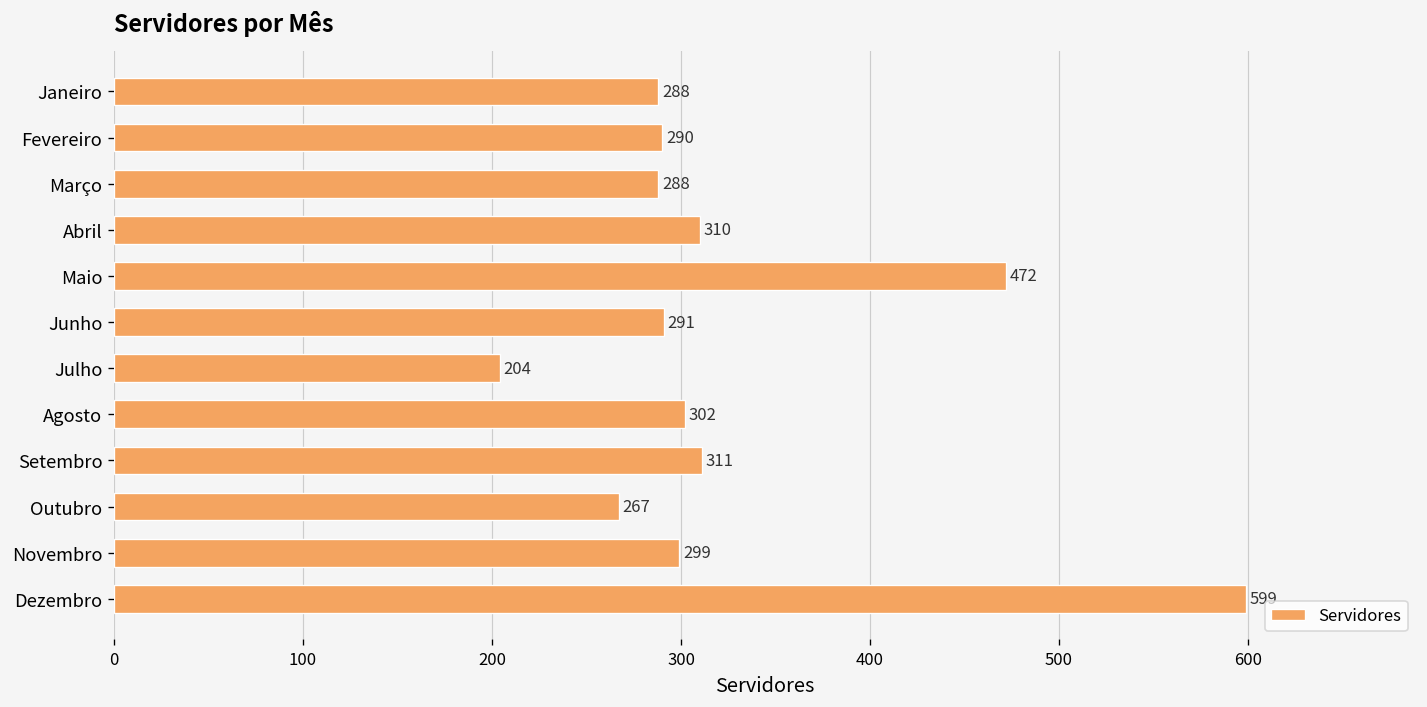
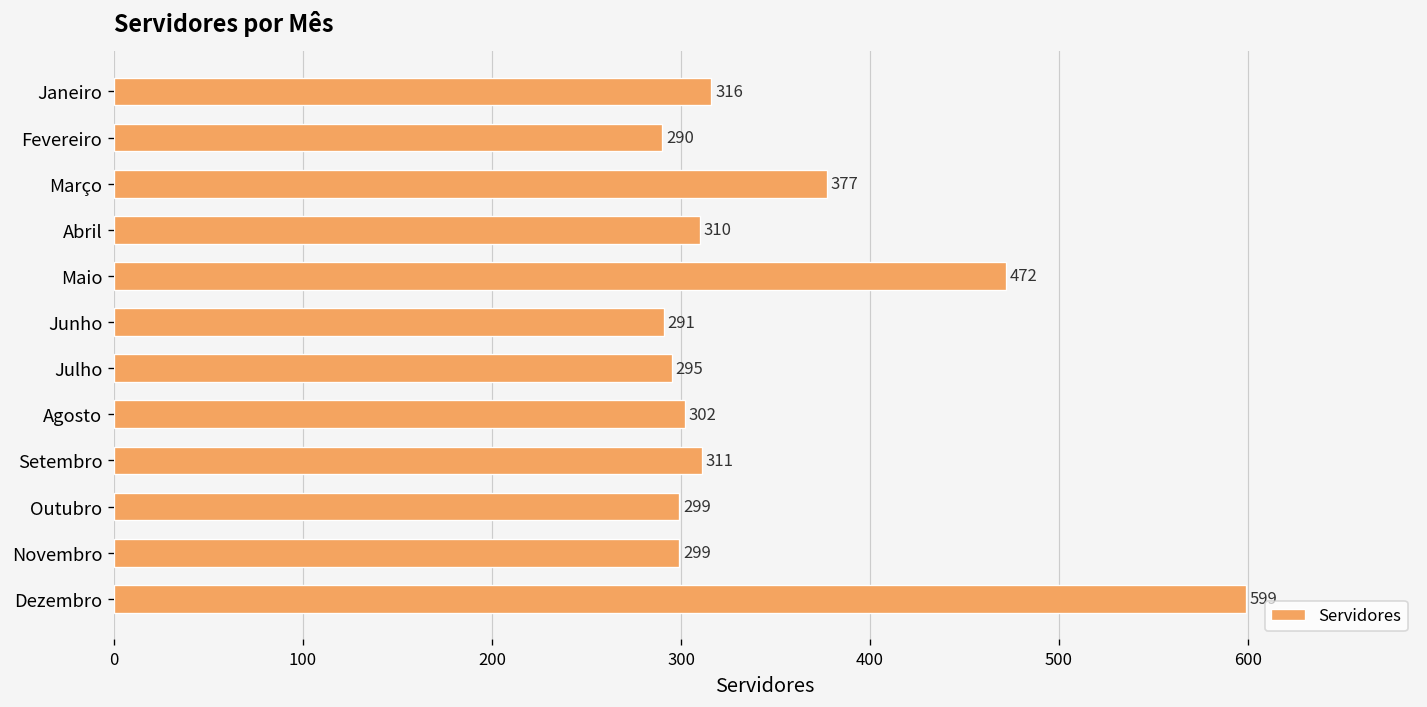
  {
-   "Janeiro": 288,
+   "Janeiro": 316,
    "Fevereiro": 290,
-   "Março": 288,
+   "Março": 377,
    "Abril": 310,
    "Maio": 472,
    "Junho": 291,
-   "Julho": 204,
+   "Julho": 295,
    "Agosto": 302,
    "Setembro": 311,
-   "Outubro": 267,
+   "Outubro": 299,
    "Novembro": 299
  }
